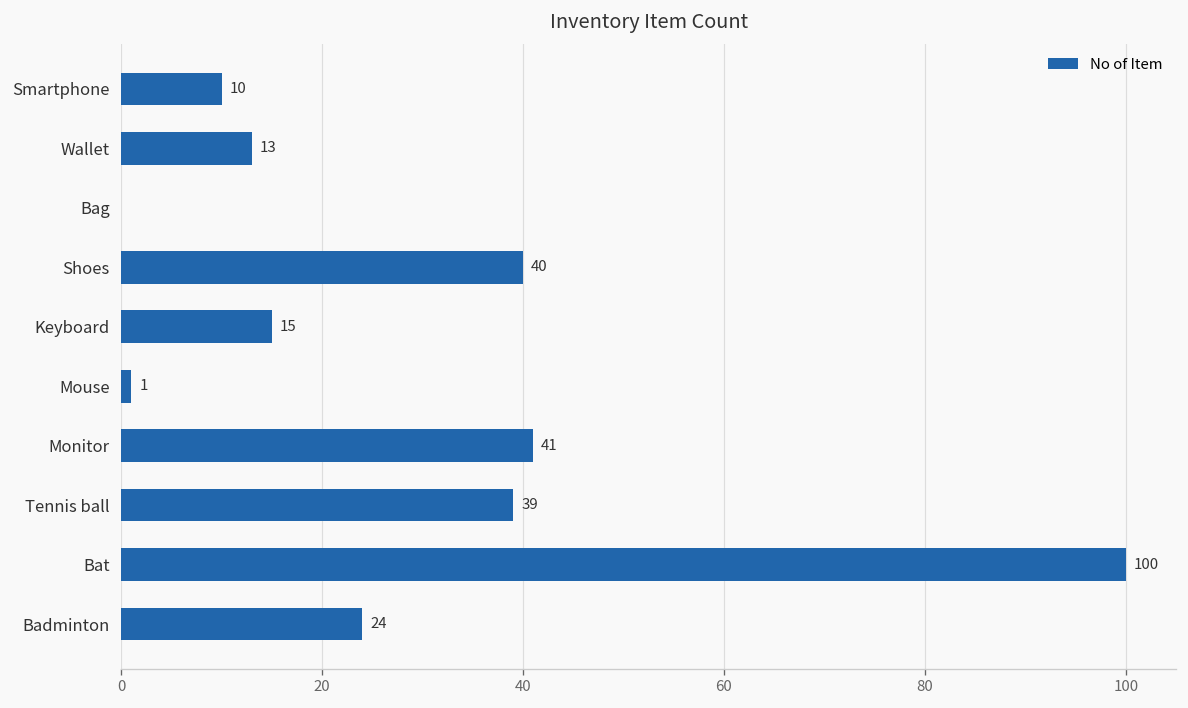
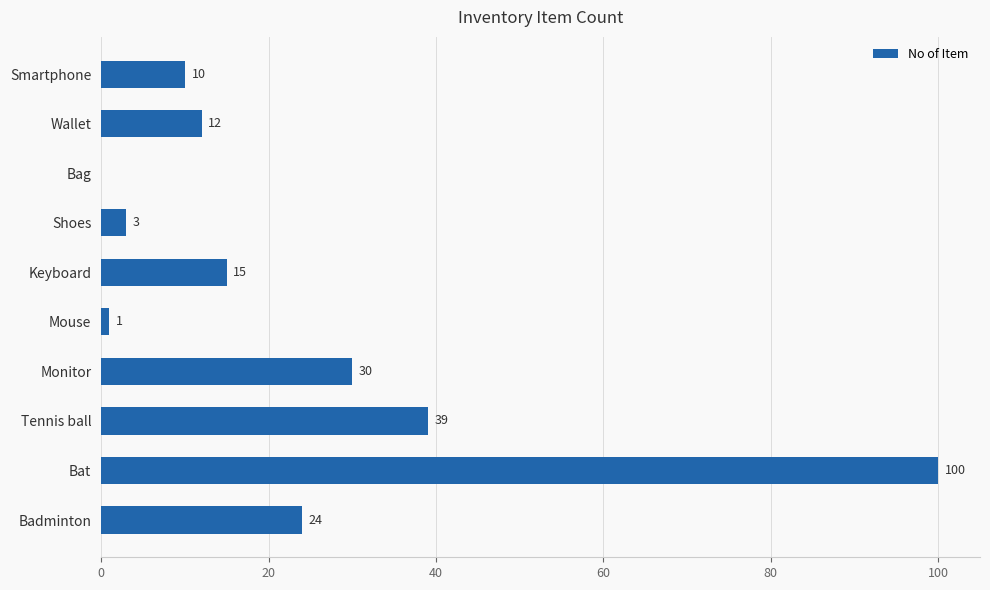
  {
    "Smartphone": 10,
-   "Wallet": 13,
-   "Shoes": 40,
+   "Wallet": 12,
+   "Shoes": 3,
    "Keyboard": 15,
    "Mouse": 1,
-   "Monitor": 41,
+   "Monitor": 30,
    "Tennis ball": 39,
    "Bat": 100,
    "Badminton": 24
  }
